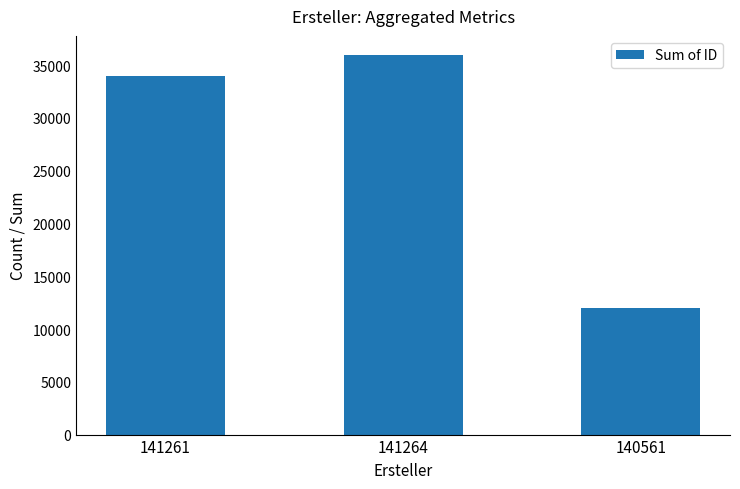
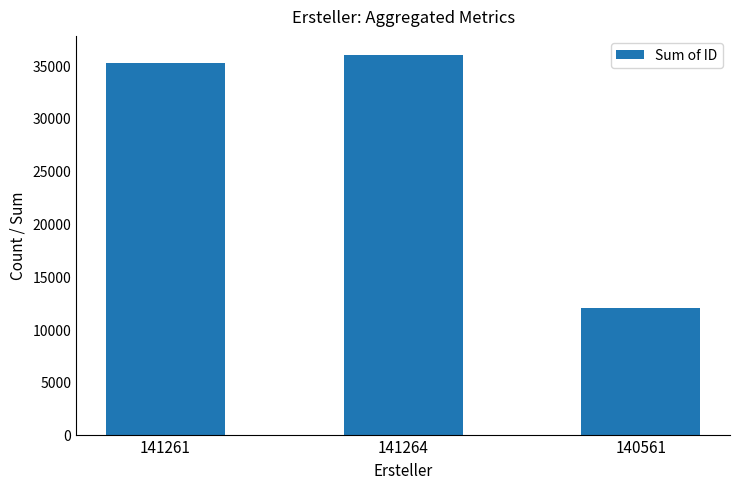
  {
-   "141261": 33900,
+   "141261": 35200,
    "141264": 36000,
    "140561": 12000
  }
